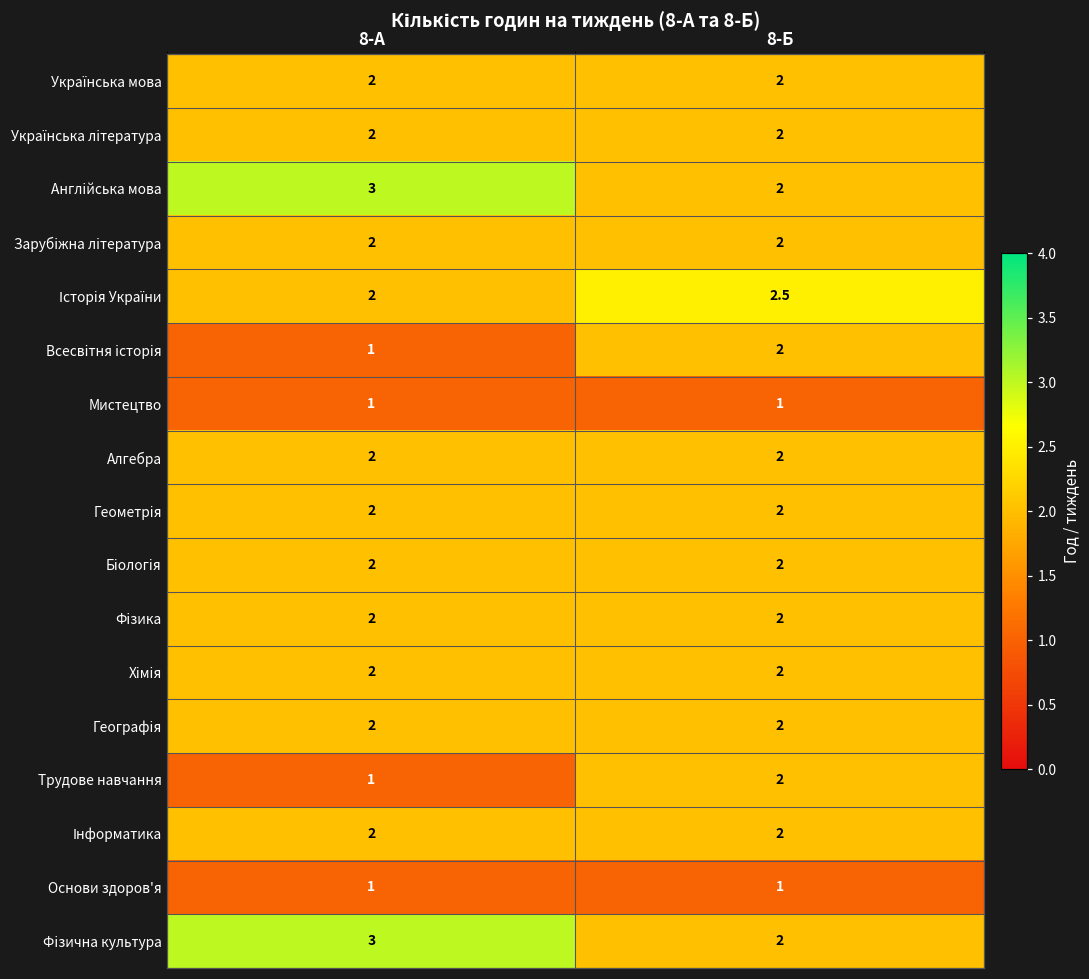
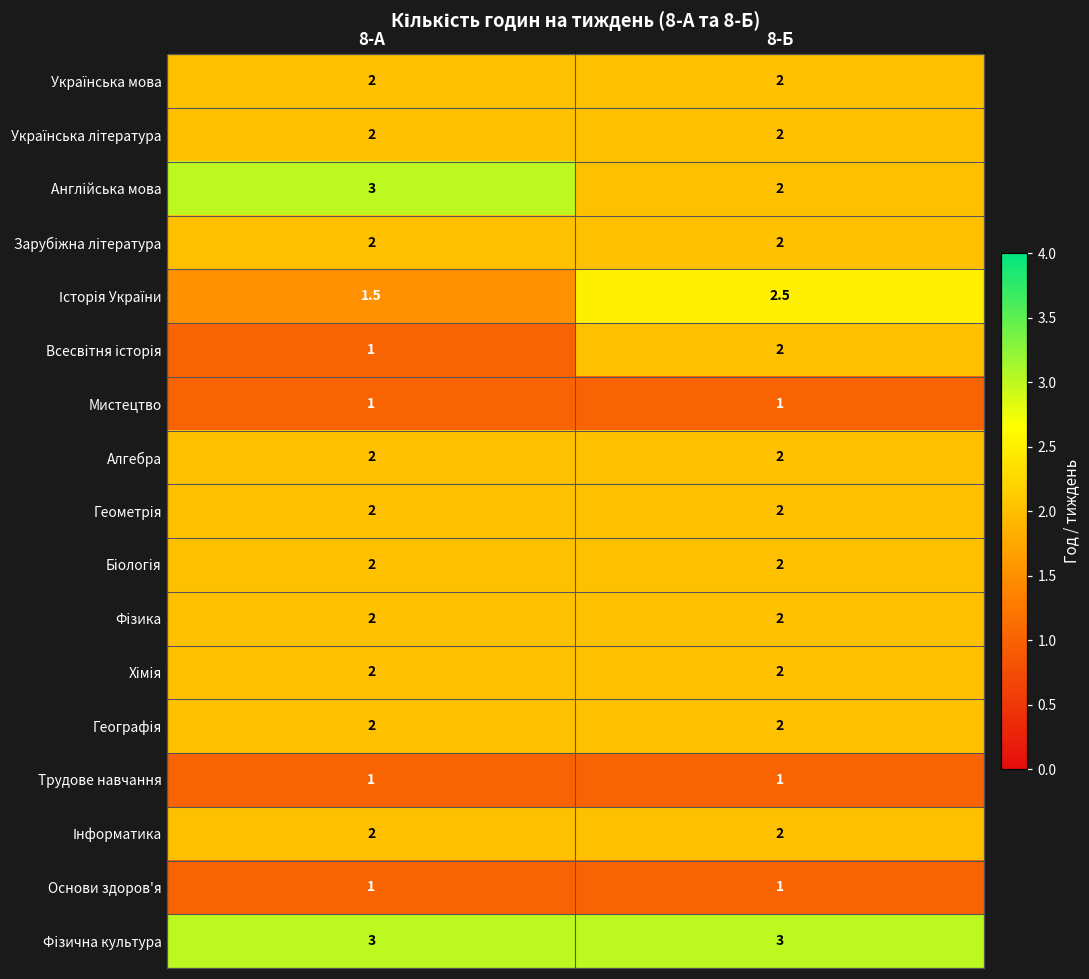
  {
    "Українська мова": {
      "8-А": 2,
      "8-Б": 2
    },
    "Українська література": {
      "8-А": 2,
      "8-Б": 2
    },
    "Англійська мова": {
      "8-А": 3,
      "8-Б": 2
    },
    "Зарубіжна література": {
      "8-А": 2,
      "8-Б": 2
    },
    "Історія України": {
-     "8-А": 2,
+     "8-А": 1.5,
      "8-Б": 2.5
    },
    "Всесвітня історія": {
      "8-А": 1,
      "8-Б": 2
    },
    "Мистецтво": {
      "8-А": 1,
      "8-Б": 1
    },
    "Алгебра": {
      "8-А": 2,
      "8-Б": 2
    },
    "Геометрія": {
      "8-А": 2,
      "8-Б": 2
    },
    "Біологія": {
      "8-А": 2,
      "8-Б": 2
    },
    "Фізика": {
      "8-А": 2,
      "8-Б": 2
    },
    "Хімія": {
      "8-А": 2,
      "8-Б": 2
    },
    "Географія": {
      "8-А": 2,
      "8-Б": 2
    },
    "Трудове навчання": {
      "8-А": 1,
-     "8-Б": 2
+     "8-Б": 1
    },
    "Інформатика": {
      "8-А": 2,
      "8-Б": 2
    },
    "Основи здоров'я": {
      "8-А": 1,
      "8-Б": 1
    },
    "Фізична культура": {
      "8-А": 3,
-     "8-Б": 2
+     "8-Б": 3
    }
  }
